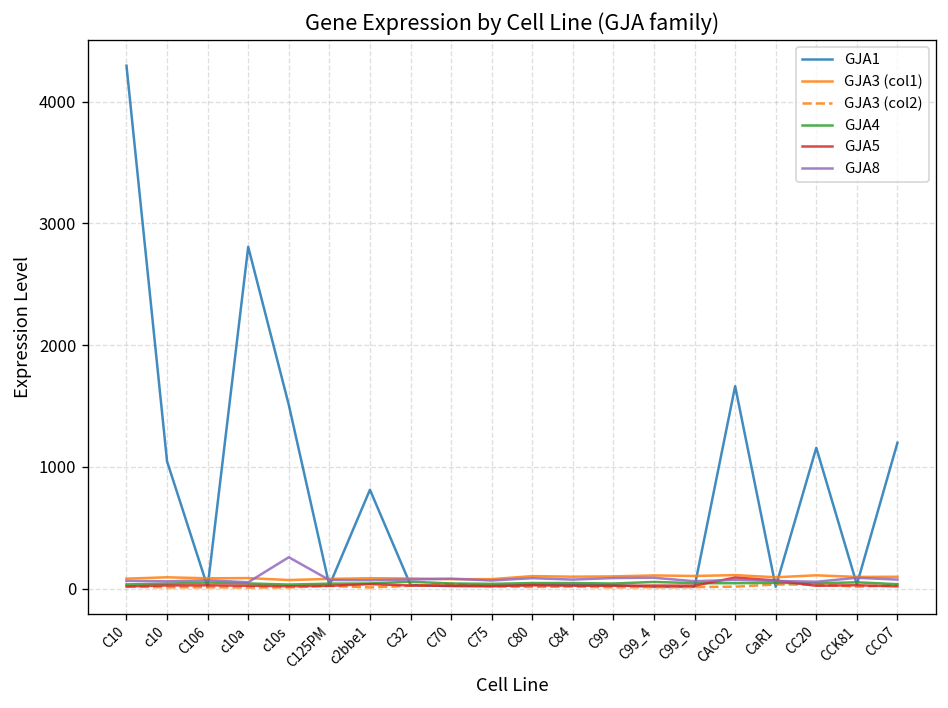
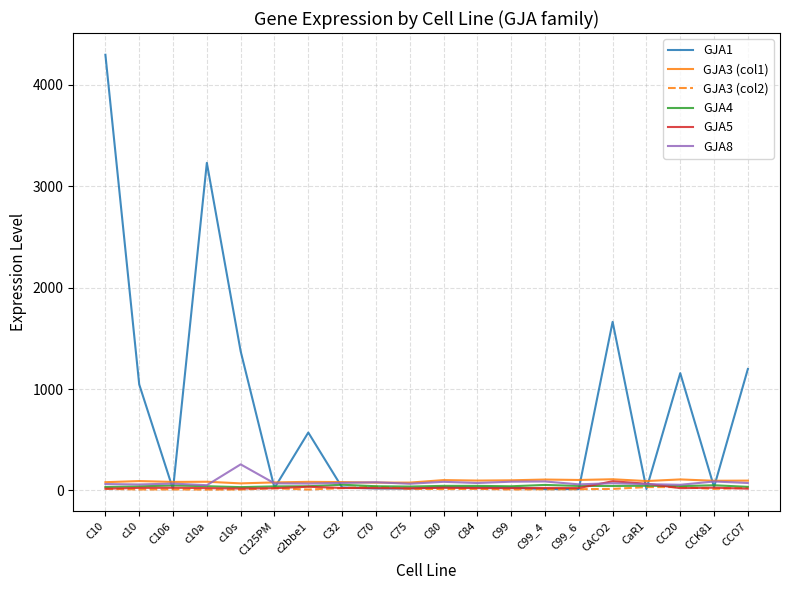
  {
    "GJA1": {
      "C10": 4300,
      "c10": 1050,
-     "c10a": 2810,
-     "c10s": 1510,
-     "c2bbe1": 810,
+     "c10a": 3230,
+     "c10s": 1370,
+     "c2bbe1": 570,
      "CACO2": 1660,
      "CC20": 1160,
      "CCO7": 1200
    },
    "GJA4": {
      "C99_4": 50,
      "CACO2": 40
    },
    "GJA8": {
      "c10s": 260
    }
  }
